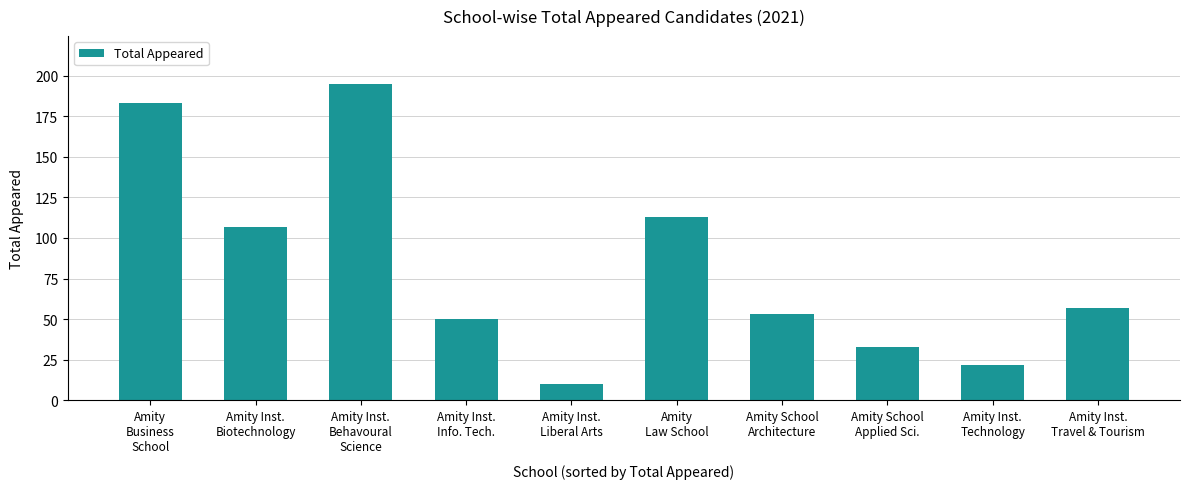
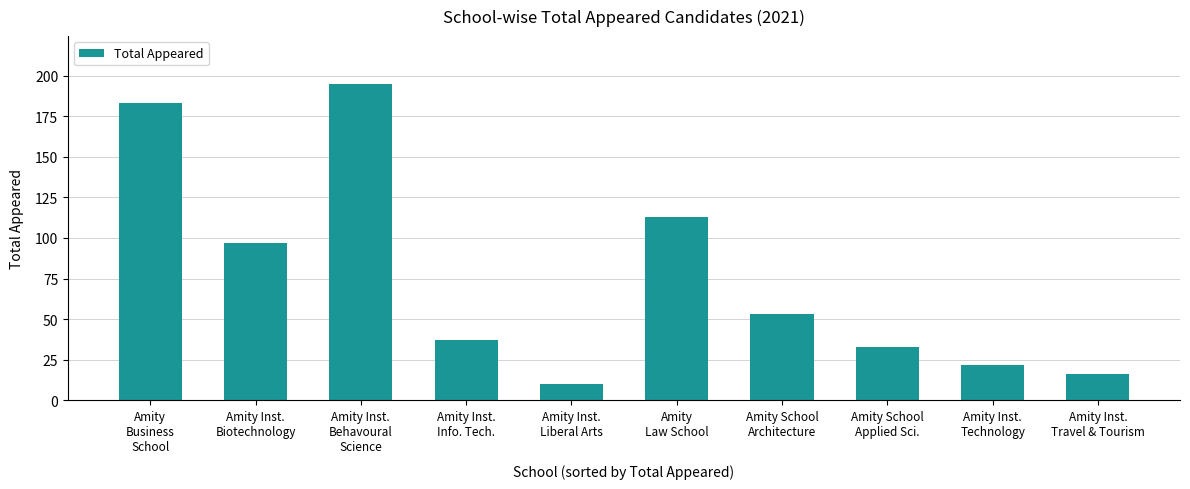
  {
    "Amity Business School": 183,
-   "Amity Inst. Biotechnology": 107,
+   "Amity Inst. Biotechnology": 97,
    "Amity Inst. Behavoural Science": 195,
-   "Amity Inst. Info. Tech.": 50,
+   "Amity Inst. Info. Tech.": 37,
    "Amity Inst. Liberal Arts": 10,
    "Amity Law School": 113,
    "Amity School Architecture": 53,
    "Amity School Applied Sci.": 33,
    "Amity Inst. Technology": 22,
-   "Amity Inst. Travel & Tourism": 57
+   "Amity Inst. Travel & Tourism": 16
  }
